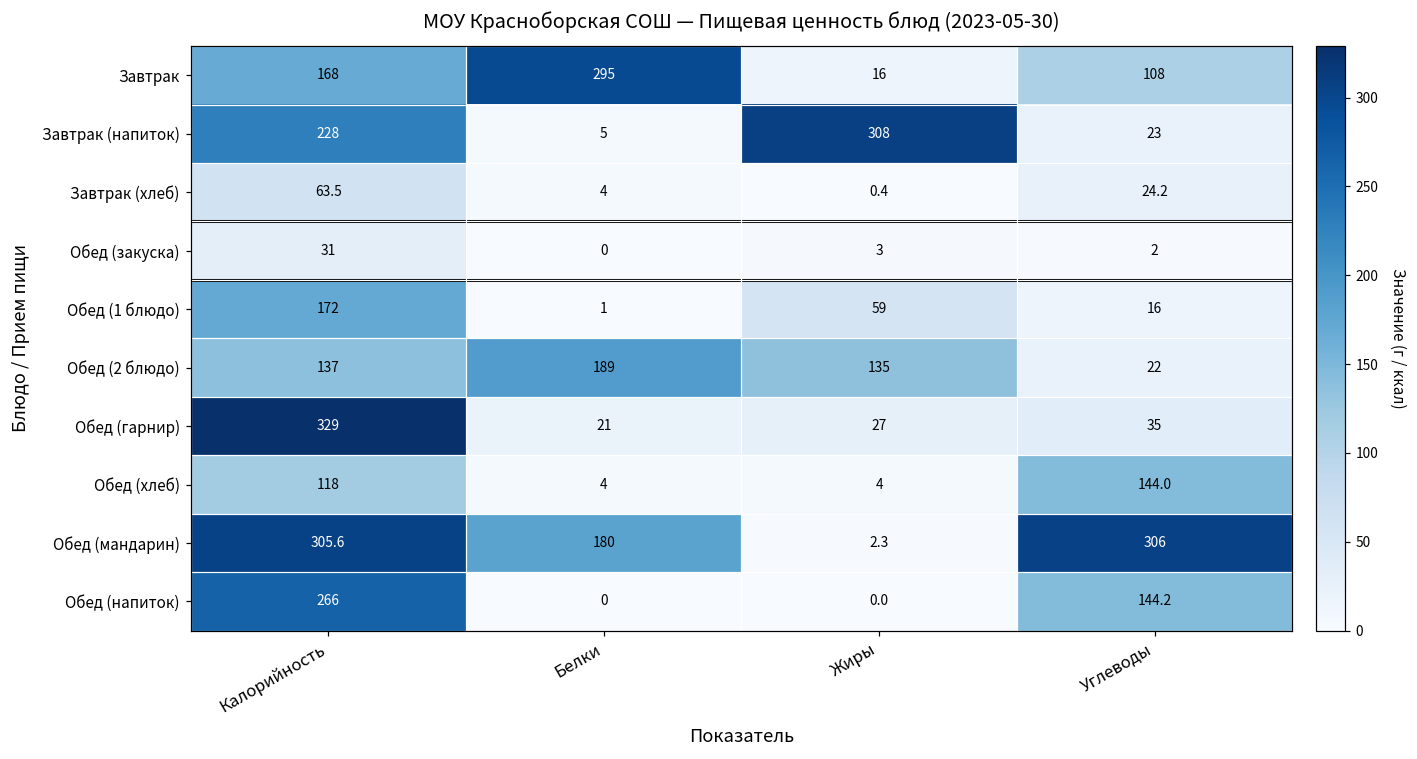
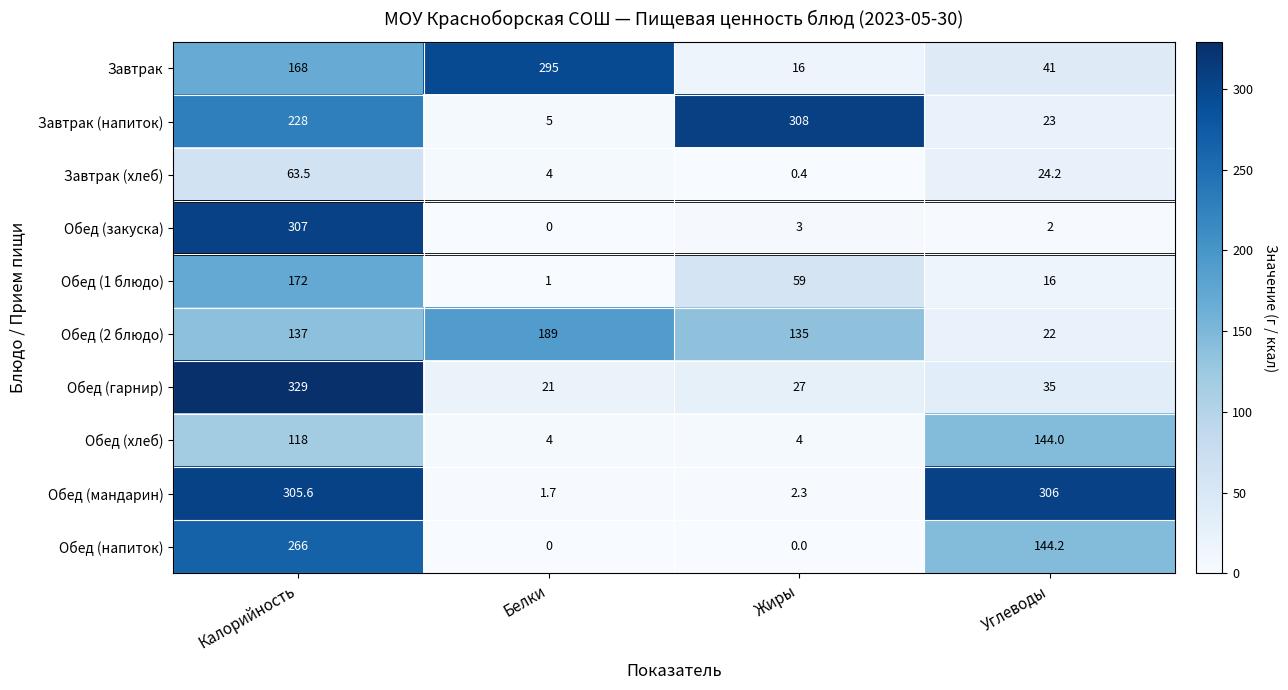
  {
    "Завтрак": {
      "Калорийность": 168,
      "Белки": 295,
      "Жиры": 16,
-     "Углеводы": 108
+     "Углеводы": 41
    },
    "Завтрак (напиток)": {
      "Калорийность": 228,
      "Белки": 5,
      "Жиры": 308,
      "Углеводы": 23
    },
    "Завтрак (хлеб)": {
      "Калорийность": 63.5,
      "Белки": 4,
      "Жиры": 0.4,
      "Углеводы": 24.2
    },
    "Обед (закуска)": {
-     "Калорийность": 31,
+     "Калорийность": 307,
      "Белки": 0,
      "Жиры": 3,
      "Углеводы": 2
    },
    "Обед (1 блюдо)": {
      "Калорийность": 172,
      "Белки": 1,
      "Жиры": 59,
      "Углеводы": 16
    },
    "Обед (2 блюдо)": {
      "Калорийность": 137,
      "Белки": 189,
      "Жиры": 135,
      "Углеводы": 22
    },
    "Обед (гарнир)": {
      "Калорийность": 329,
      "Белки": 21,
      "Жиры": 27,
      "Углеводы": 35
    },
    "Обед (хлеб)": {
      "Калорийность": 118,
      "Белки": 4,
      "Жиры": 4,
      "Углеводы": 144.0
    },
    "Обед (мандарин)": {
      "Калорийность": 305.6,
-     "Белки": 180,
+     "Белки": 1.7,
      "Жиры": 2.3,
      "Углеводы": 306
    },
    "Обед (напиток)": {
      "Калорийность": 266,
      "Белки": 0,
      "Жиры": 0.0,
      "Углеводы": 144.2
    }
  }
